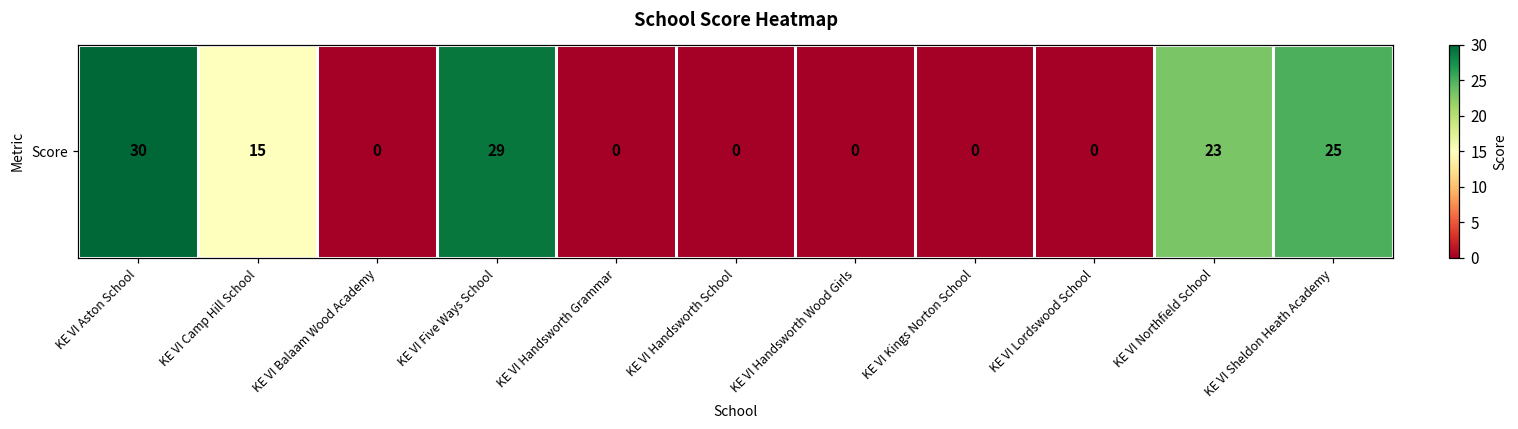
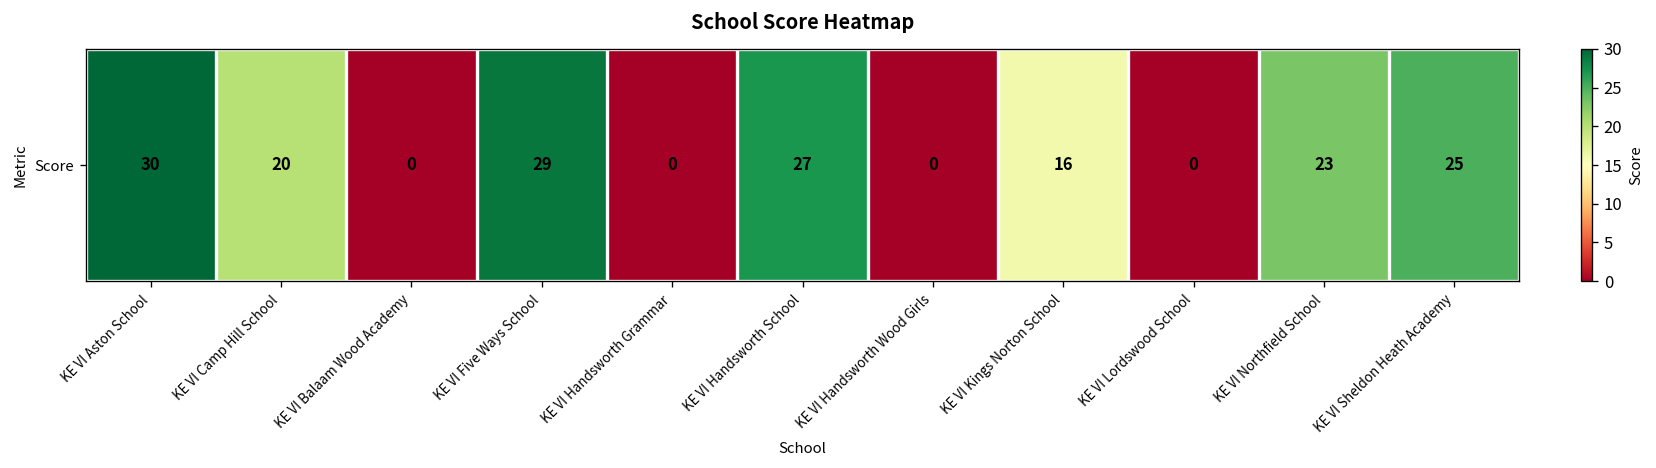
  {
    "Score": {
      "KE VI Aston School": 30,
-     "KE VI Camp Hill School": 15,
+     "KE VI Camp Hill School": 20,
      "KE VI Balaam Wood Academy": 0,
      "KE VI Five Ways School": 29,
      "KE VI Handsworth Grammar": 0,
-     "KE VI Handsworth School": 0,
+     "KE VI Handsworth School": 27,
      "KE VI Handsworth Wood Girls": 0,
-     "KE VI Kings Norton School": 0,
+     "KE VI Kings Norton School": 16,
      "KE VI Lordswood School": 0,
      "KE VI Northfield School": 23,
      "KE VI Sheldon Heath Academy": 25
    }
  }
